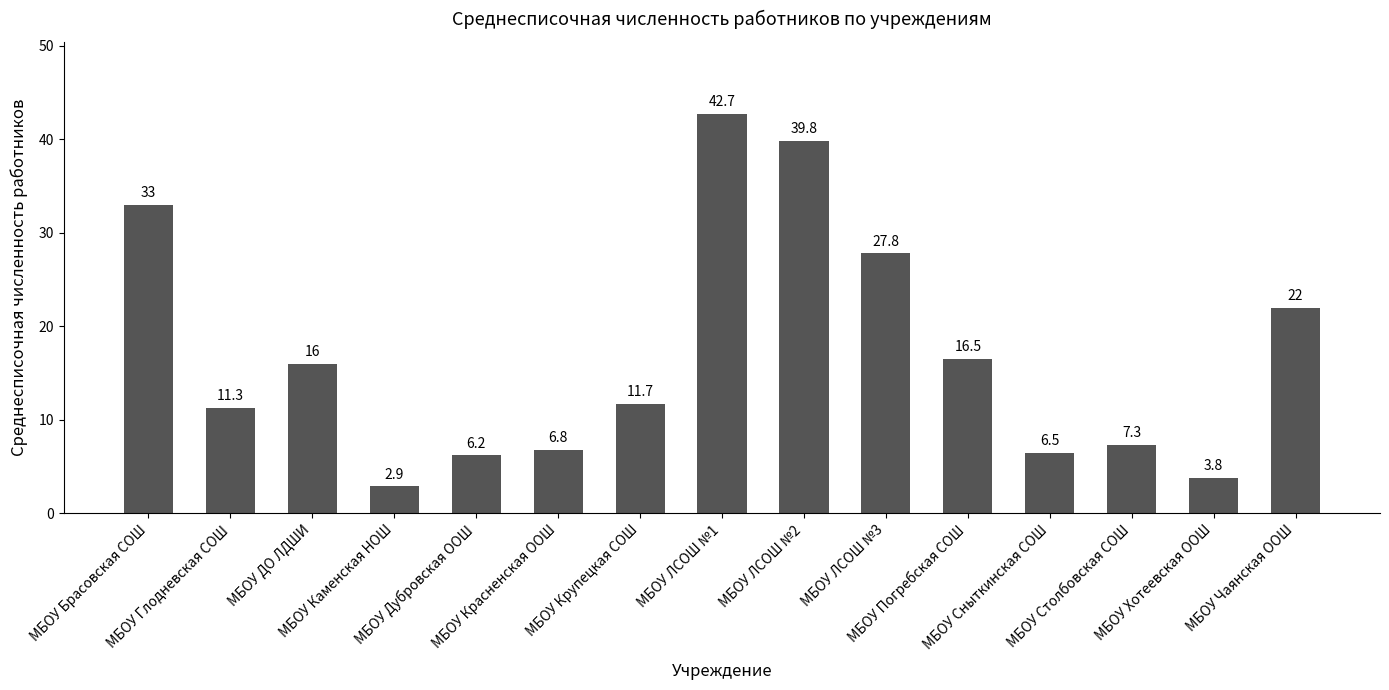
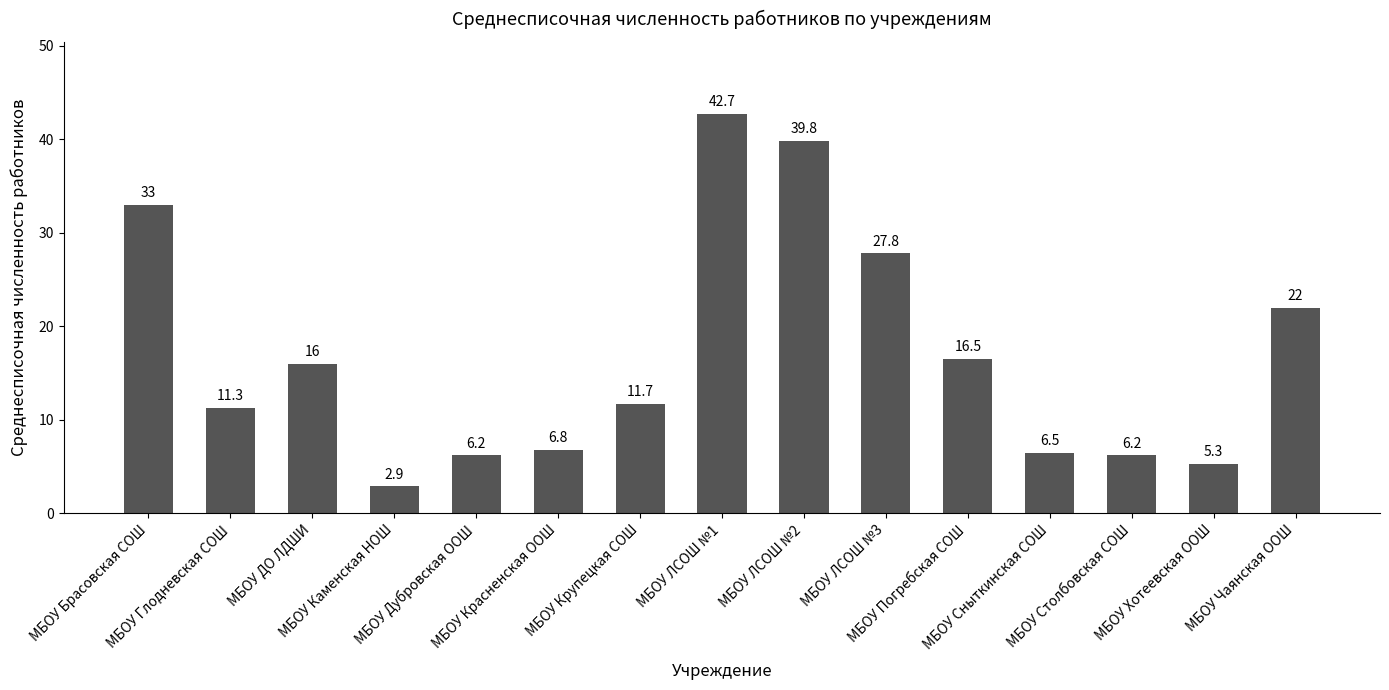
  {
    "МБОУ Брасовская СОШ": 33,
    "МБОУ Глодневская СОШ": 11.3,
    "МБОУ ДО ЛДШИ": 16,
    "МБОУ Каменская НОШ": 2.9,
    "МБОУ Дубровская ООШ": 6.2,
    "МБОУ Красненская ООШ": 6.8,
    "МБОУ Крупецкая СОШ": 11.7,
    "МБОУ ЛСОШ №1": 42.7,
    "МБОУ ЛСОШ №2": 39.8,
    "МБОУ ЛСОШ №3": 27.8,
    "МБОУ Погребская СОШ": 16.5,
    "МБОУ Сныткинская СОШ": 6.5,
-   "МБОУ Столбовская СОШ": 7.3,
-   "МБОУ Хотеевская ООШ": 3.8,
+   "МБОУ Столбовская СОШ": 6.2,
+   "МБОУ Хотеевская ООШ": 5.3,
    "МБОУ Чаянская ООШ": 22
  }
